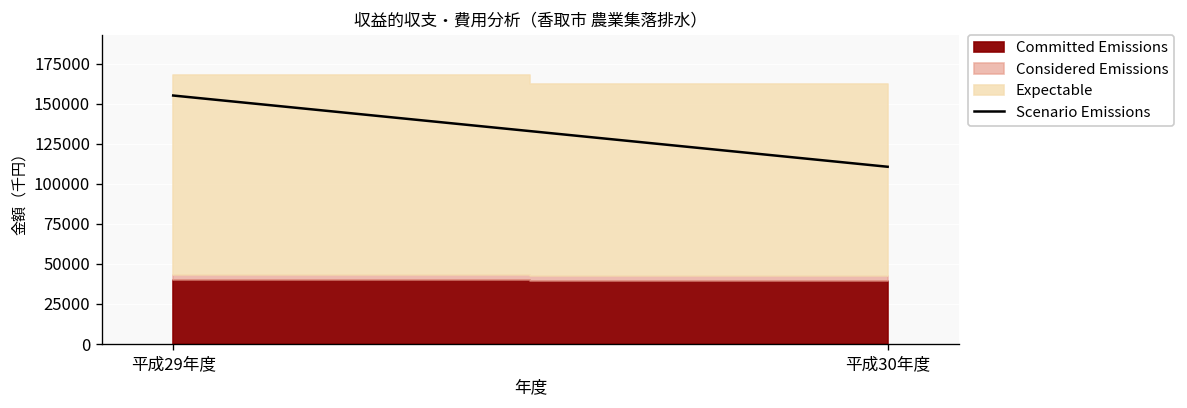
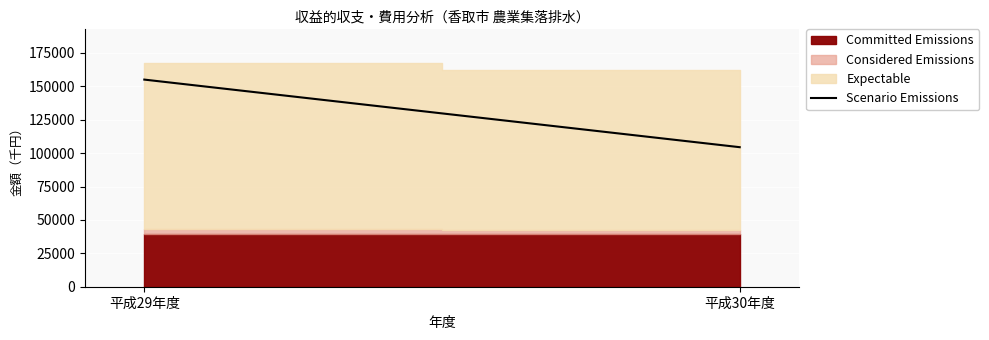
  {
    "Scenario Emissions": {
      "平成29年度": 155000,
-     "平成30年度": 111000
+     "平成30年度": 104000
    }
  }
